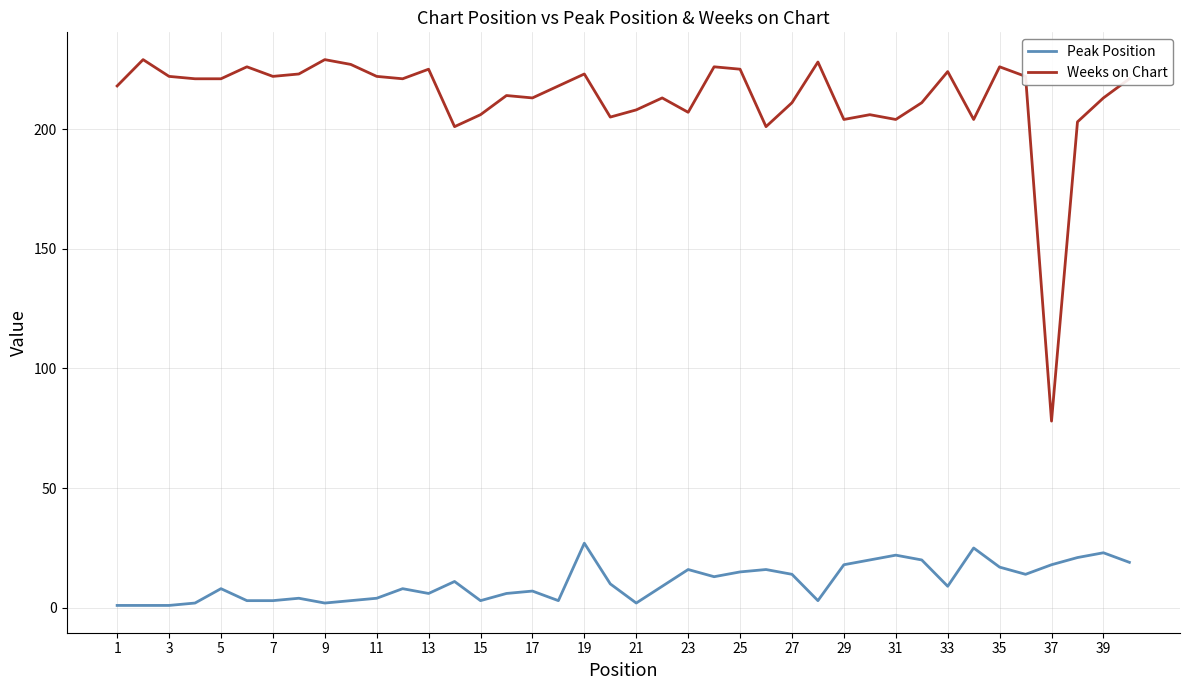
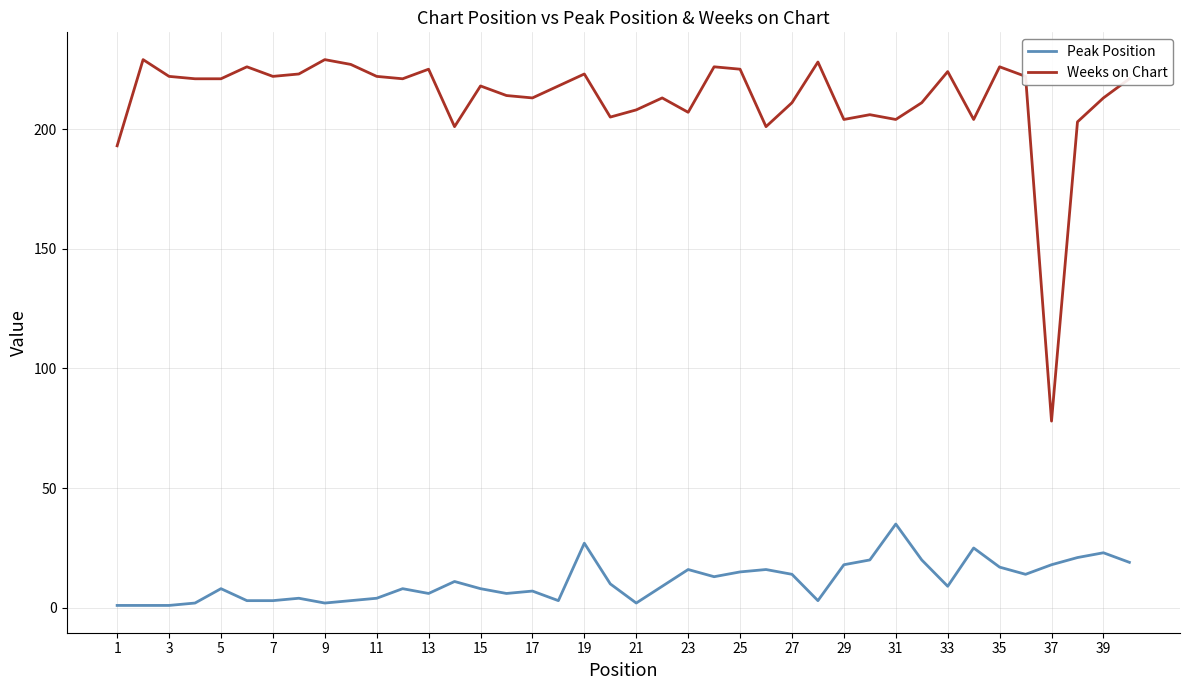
  {
    "Peak Position": {
      "1": 1,
      "3": 1,
      "5": 8,
      "7": 3,
      "9": 2,
      "11": 4,
      "13": 6,
-     "15": 3,
+     "15": 8,
      "17": 7,
      "19": 27,
      "21": 2,
      "23": 16,
      "25": 15,
      "27": 14,
      "29": 18,
-     "31": 22,
+     "31": 35,
      "33": 9,
      "35": 17,
      "37": 18,
      "39": 23
    },
    "Weeks on Chart": {
-     "1": 218,
+     "1": 193,
      "3": 222,
      "5": 221,
      "7": 222,
      "9": 229,
      "11": 222,
      "13": 225,
-     "15": 206,
+     "15": 218,
      "17": 213,
      "19": 223,
      "21": 208,
      "23": 207,
      "25": 225,
      "27": 211,
      "29": 204,
      "31": 204,
      "33": 224,
      "35": 226,
      "37": 78,
      "39": 213
    }
  }
